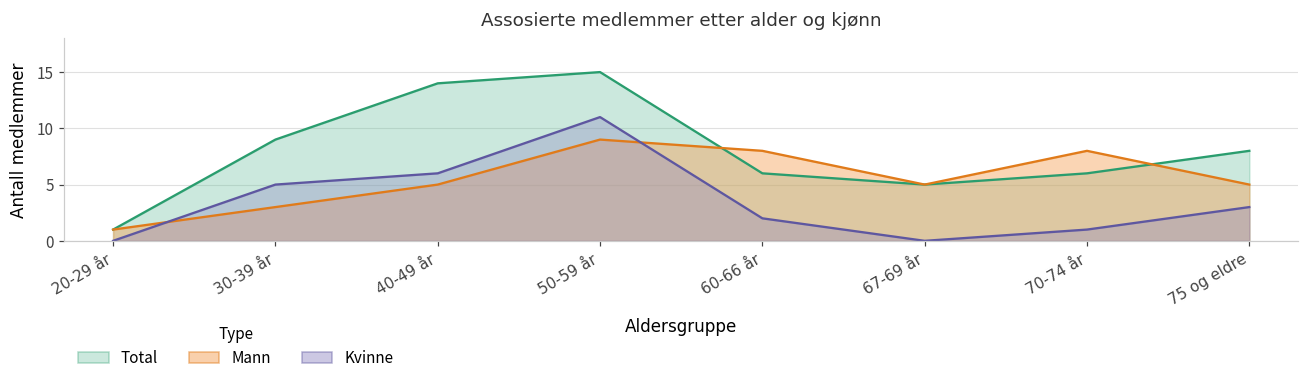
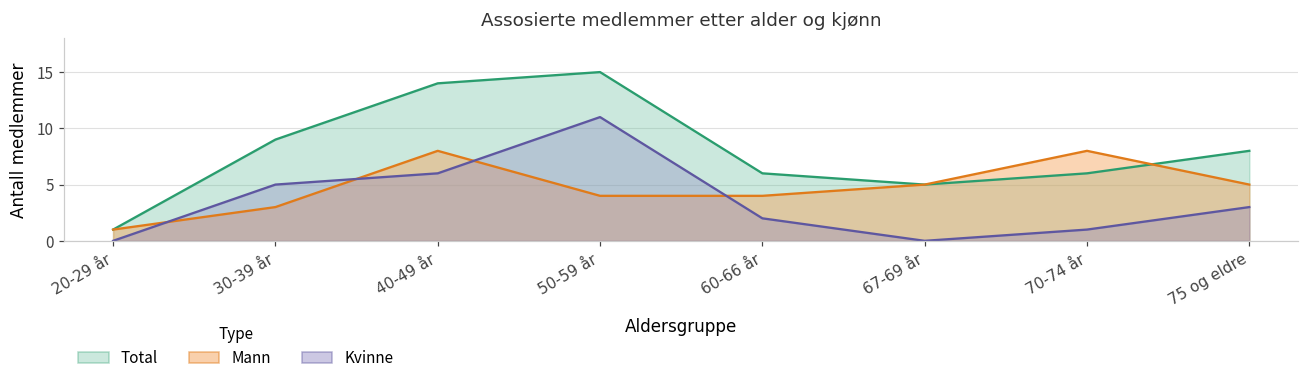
  {
    "Mann": {
      "30-39 år": 3,
-     "40-49 år": 5,
-     "50-59 år": 9,
-     "60-66 år": 8,
+     "40-49 år": 8,
+     "50-59 år": 4,
+     "60-66 år": 4,
      "70-74 år": 8,
      "75 og eldre": 5
    }
  }
